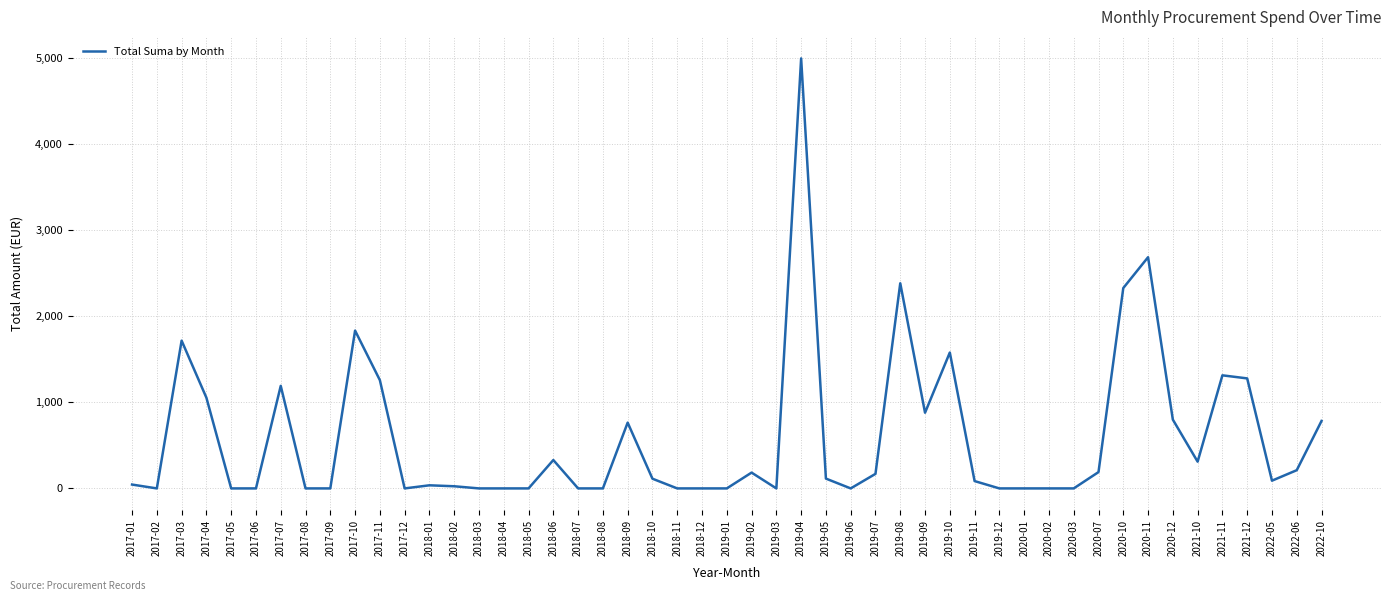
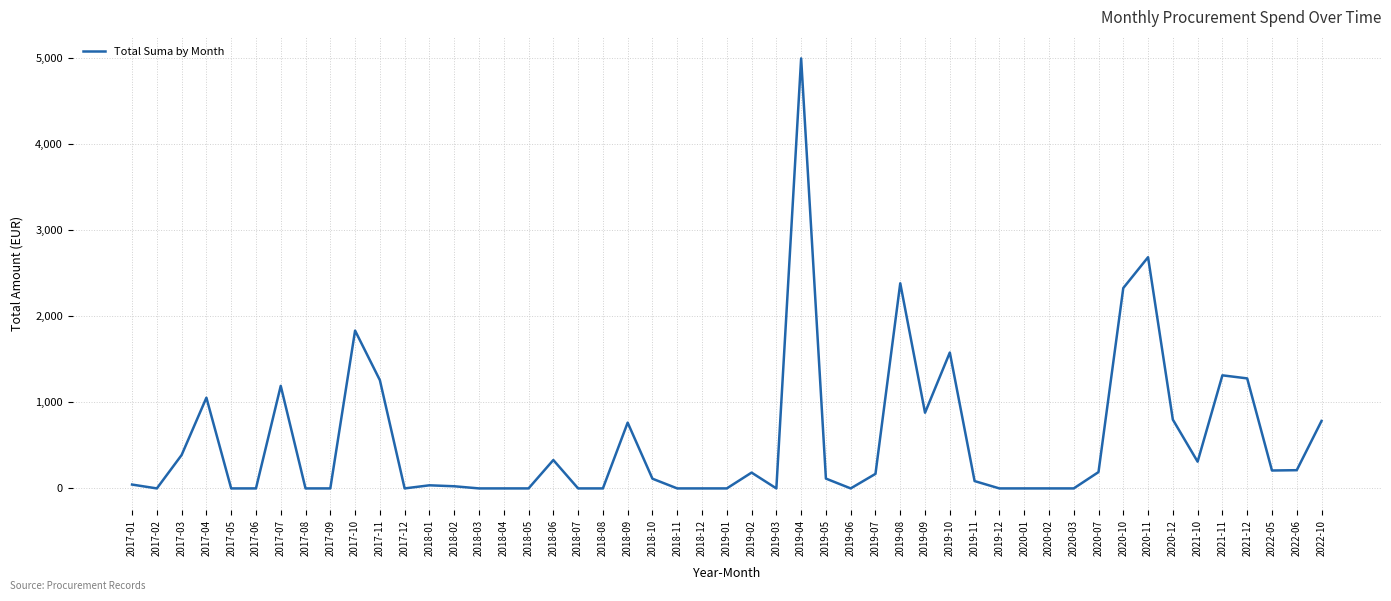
  {
    "2017-01": "0",
    "2017-02": "0",
-   "2017-03": "1,700",
+   "2017-03": "400",
    "2017-04": "1,100",
    "2017-05": "0",
    "2017-06": "0",
    "2017-07": "1,200",
    "2017-08": "0",
    "2017-09": "0",
    "2017-10": "1,800",
    "2017-11": "1,300",
    "2017-12": "0",
    "2018-01": "0",
    "2018-02": "0",
    "2018-03": "0",
    "2018-04": "0",
    "2018-05": "0",
    "2018-06": "300",
    "2018-07": "0",
    "2018-08": "0",
    "2018-09": "800",
    "2018-10": "100",
    "2018-11": "0",
    "2018-12": "0",
    "2019-01": "0",
    "2019-02": "200",
    "2019-03": "0",
    "2019-04": "5,000",
    "2019-05": "100",
    "2019-06": "0",
    "2019-07": "200",
    "2019-08": "2,400",
    "2019-09": "900",
    "2019-10": "1,600",
    "2019-11": "100",
    "2019-12": "0",
    "2020-01": "0",
    "2020-02": "0",
    "2020-03": "0",
    "2020-07": "200",
    "2020-10": "2,300",
    "2020-11": "2,700",
    "2020-12": "800",
    "2021-10": "300",
    "2021-11": "1,300",
    "2021-12": "1,300",
-   "2022-05": "100",
+   "2022-05": "200",
    "2022-06": "200",
    "2022-10": "800"
  }
